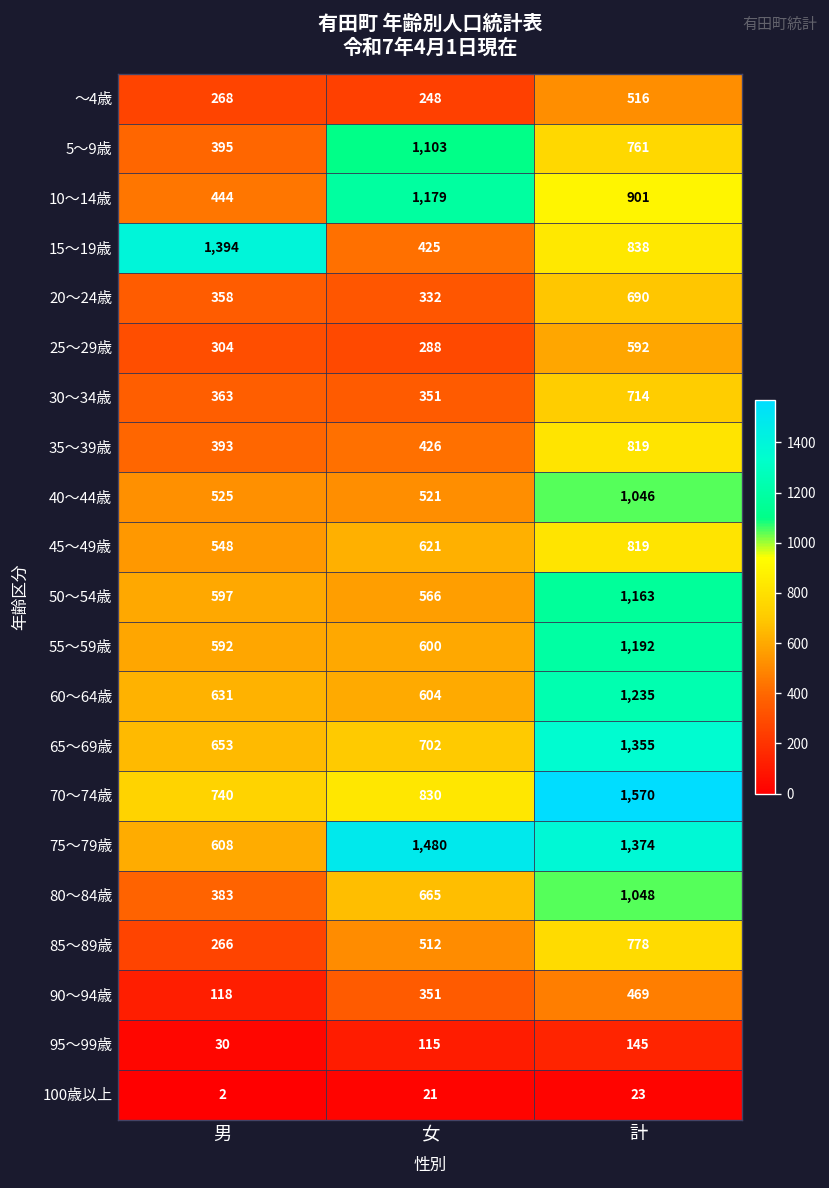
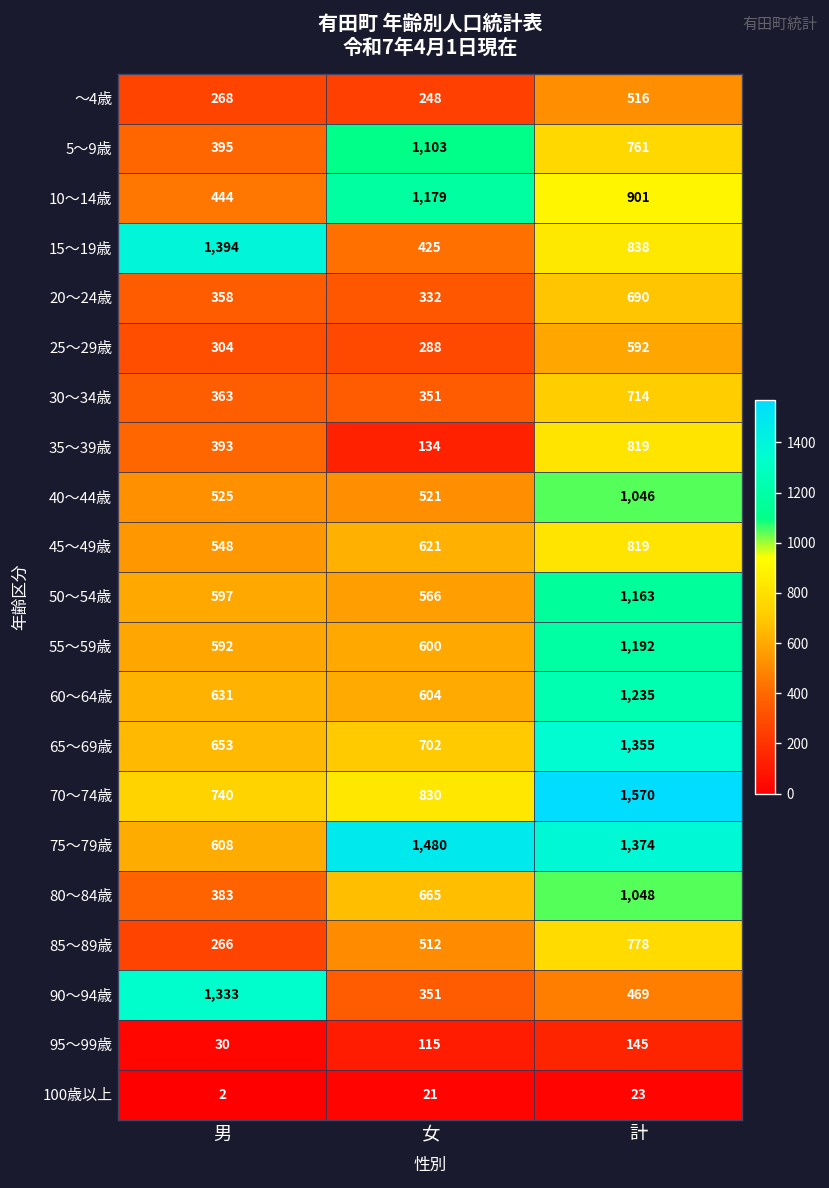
  {
    "～4歳": {
      "男": "268",
      "女": "248",
      "計": "516"
    },
    "5～9歳": {
      "男": "395",
      "女": "1,103",
      "計": "761"
    },
    "10～14歳": {
      "男": "444",
      "女": "1,179",
      "計": "901"
    },
    "15～19歳": {
      "男": "1,394",
      "女": "425",
      "計": "838"
    },
    "20～24歳": {
      "男": "358",
      "女": "332",
      "計": "690"
    },
    "25～29歳": {
      "男": "304",
      "女": "288",
      "計": "592"
    },
    "30～34歳": {
      "男": "363",
      "女": "351",
      "計": "714"
    },
    "35～39歳": {
      "男": "393",
-     "女": "426",
+     "女": "134",
      "計": "819"
    },
    "40～44歳": {
      "男": "525",
      "女": "521",
      "計": "1,046"
    },
    "45～49歳": {
      "男": "548",
      "女": "621",
      "計": "819"
    },
    "50～54歳": {
      "男": "597",
      "女": "566",
      "計": "1,163"
    },
    "55～59歳": {
      "男": "592",
      "女": "600",
      "計": "1,192"
    },
    "60～64歳": {
      "男": "631",
      "女": "604",
      "計": "1,235"
    },
    "65～69歳": {
      "男": "653",
      "女": "702",
      "計": "1,355"
    },
    "70～74歳": {
      "男": "740",
      "女": "830",
      "計": "1,570"
    },
    "75～79歳": {
      "男": "608",
      "女": "1,480",
      "計": "1,374"
    },
    "80～84歳": {
      "男": "383",
      "女": "665",
      "計": "1,048"
    },
    "85～89歳": {
      "男": "266",
      "女": "512",
      "計": "778"
    },
    "90～94歳": {
-     "男": "118",
+     "男": "1,333",
      "女": "351",
      "計": "469"
    },
    "95～99歳": {
      "男": "30",
      "女": "115",
      "計": "145"
    },
    "100歳以上": {
      "男": "2",
      "女": "21",
      "計": "23"
    }
  }
